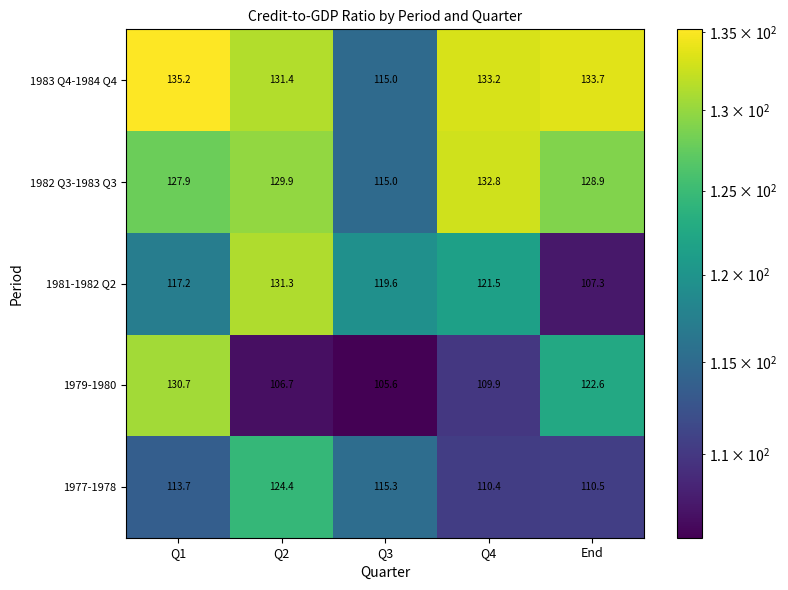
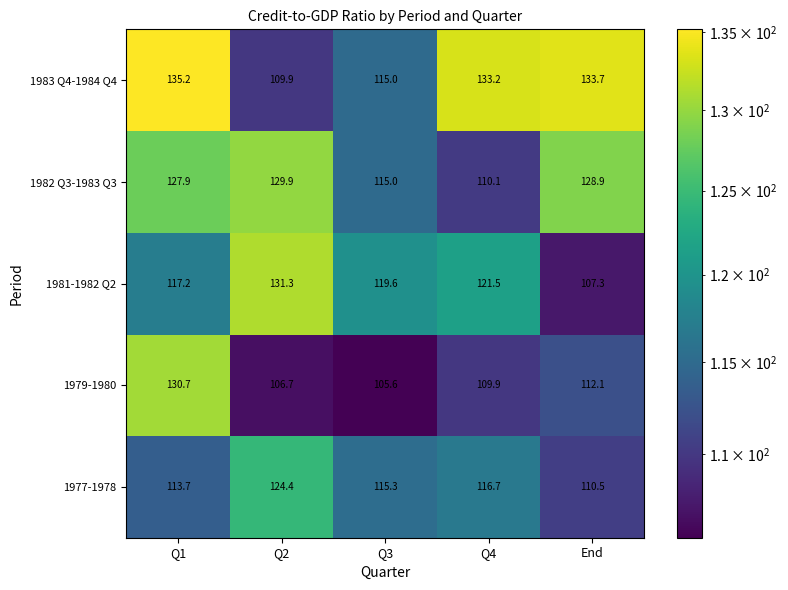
  {
    "1983 Q4-1984 Q4": {
      "Q1": 135.2,
-     "Q2": 131.4,
+     "Q2": 109.9,
      "Q3": 115.0,
      "Q4": 133.2,
      "End": 133.7
    },
    "1982 Q3-1983 Q3": {
      "Q1": 127.9,
      "Q2": 129.9,
      "Q3": 115.0,
-     "Q4": 132.8,
+     "Q4": 110.1,
      "End": 128.9
    },
    "1981-1982 Q2": {
      "Q1": 117.2,
      "Q2": 131.3,
      "Q3": 119.6,
      "Q4": 121.5,
      "End": 107.3
    },
    "1979-1980": {
      "Q1": 130.7,
      "Q2": 106.7,
      "Q3": 105.6,
      "Q4": 109.9,
-     "End": 122.6
+     "End": 112.1
    },
    "1977-1978": {
      "Q1": 113.7,
      "Q2": 124.4,
      "Q3": 115.3,
-     "Q4": 110.4,
+     "Q4": 116.7,
      "End": 110.5
    }
  }
